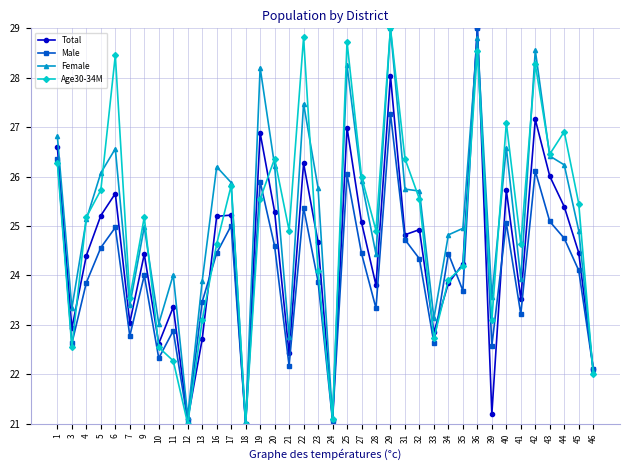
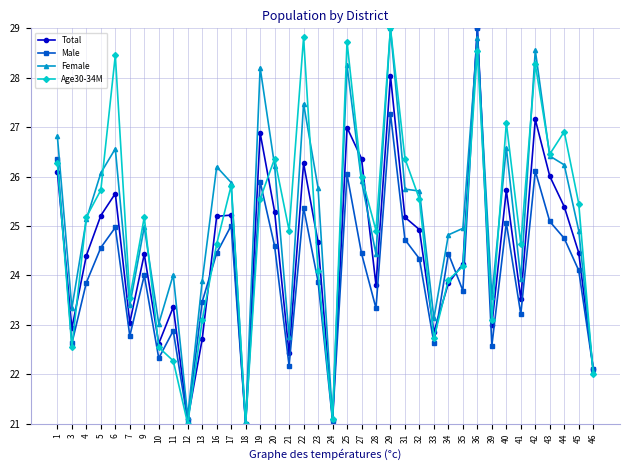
  {
    "Total": {
-     "1": 26.6,
+     "1": 26.1,
      "3": 22.9,
      "4": 24.4,
      "5": 25.2,
      "6": 25.7,
      "7": 23.0,
      "9": 24.4,
      "10": 22.6,
      "11": 23.4,
      "13": 22.7,
      "16": 25.2,
      "17": 25.2,
      "19": 26.9,
      "20": 25.3,
      "21": 22.4,
      "22": 26.3,
      "23": 24.7,
      "25": 27.0,
-     "27": 25.1,
+     "27": 26.4,
      "28": 23.8,
      "29": 28.0,
-     "31": 24.8,
+     "31": 25.2,
      "32": 24.9,
      "33": 22.9,
      "34": 23.8,
-     "39": 21.2,
+     "39": 23.0,
      "40": 25.7,
      "41": 23.5,
      "42": 27.2,
      "43": 26.0,
      "44": 25.4,
      "45": 24.5
    },
    "Male": {
      "1": 26.4,
      "3": 22.6,
      "4": 23.9,
      "5": 24.6,
      "6": 25.0,
      "7": 22.8,
      "9": 24.0,
      "10": 22.3,
      "11": 22.9,
      "13": 23.5,
      "16": 24.5,
      "17": 25.0,
      "19": 25.9,
      "20": 24.6,
      "21": 22.2,
      "22": 25.4,
      "23": 23.9,
      "25": 26.0,
      "27": 24.4,
      "28": 23.3,
      "29": 27.3,
      "31": 24.7,
      "32": 24.3,
      "33": 22.6,
      "34": 24.4,
      "35": 23.7,
      "39": 22.6,
      "40": 25.1,
      "41": 23.2,
      "42": 26.1,
      "43": 25.1,
      "44": 24.8,
      "45": 24.1
    }
  }
